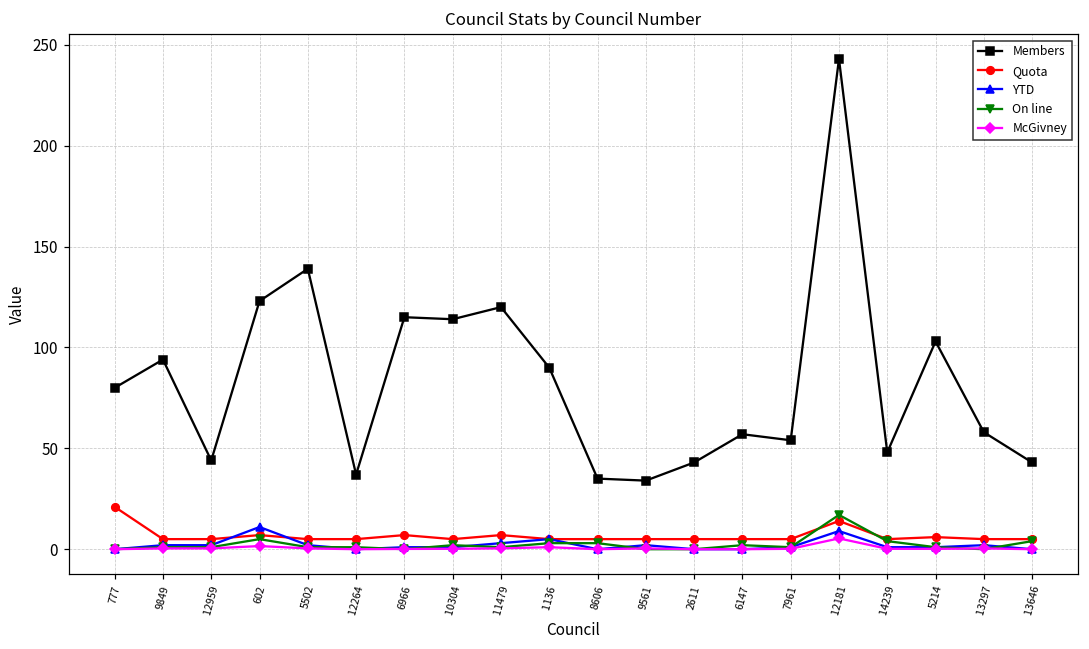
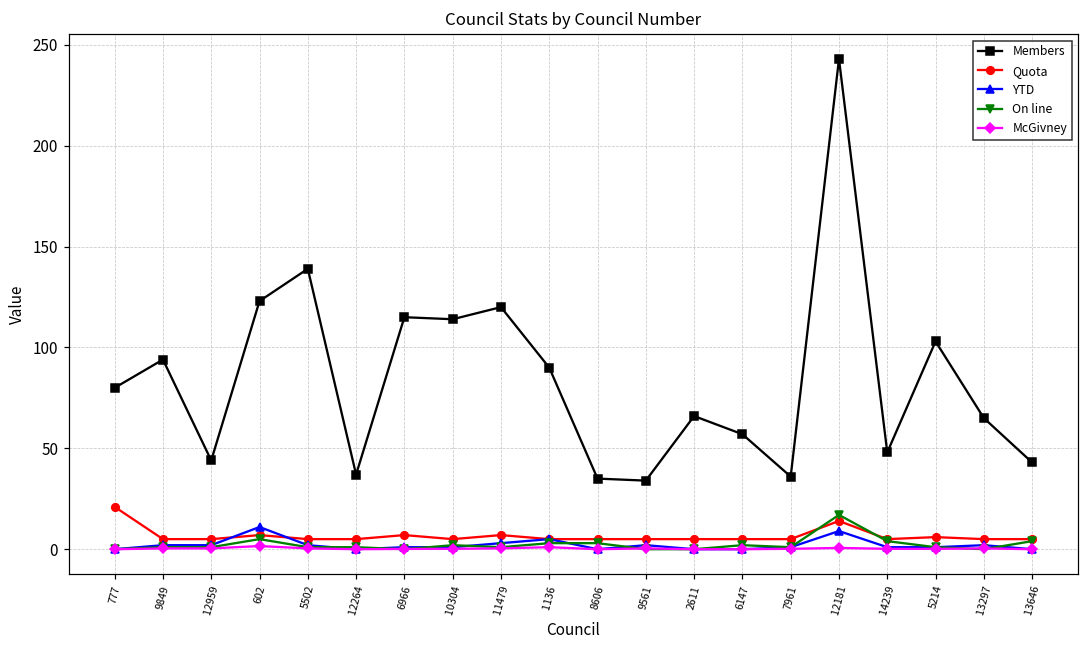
  {
    "Members": {
      "777": 80,
      "9849": 94,
      "12959": 44,
      "602": 123,
      "5502": 139,
      "12264": 37,
      "6966": 115,
      "10304": 114,
      "11479": 120,
      "1136": 90,
      "8606": 35,
      "9561": 34,
-     "2611": 43,
+     "2611": 66,
      "6147": 57,
-     "7961": 54,
+     "7961": 36,
      "12181": 243,
      "14239": 48,
      "5214": 103,
-     "13297": 58,
+     "13297": 65,
      "13646": 43
    },
    "Quota": {
      "777": 21,
      "9849": 5,
      "12959": 5,
      "602": 7,
      "5502": 5,
      "12264": 5,
      "6966": 7,
      "10304": 5,
      "11479": 7,
      "8606": 5,
      "9561": 5,
      "2611": 5,
      "6147": 5,
      "7961": 5,
      "12181": 14,
      "5214": 6,
      "13297": 5
    },
    "YTD": {
      "602": 11,
      "11479": 3,
      "9561": 2,
      "12181": 9,
      "13297": 2
    },
    "On line": {
      "602": 5,
      "1136": 3,
      "8606": 3,
      "6147": 2,
      "12181": 17
    },
    "McGivney": {
      "602": 2,
      "1136": 1,
-     "12181": 5
+     "12181": 1
    }
  }
